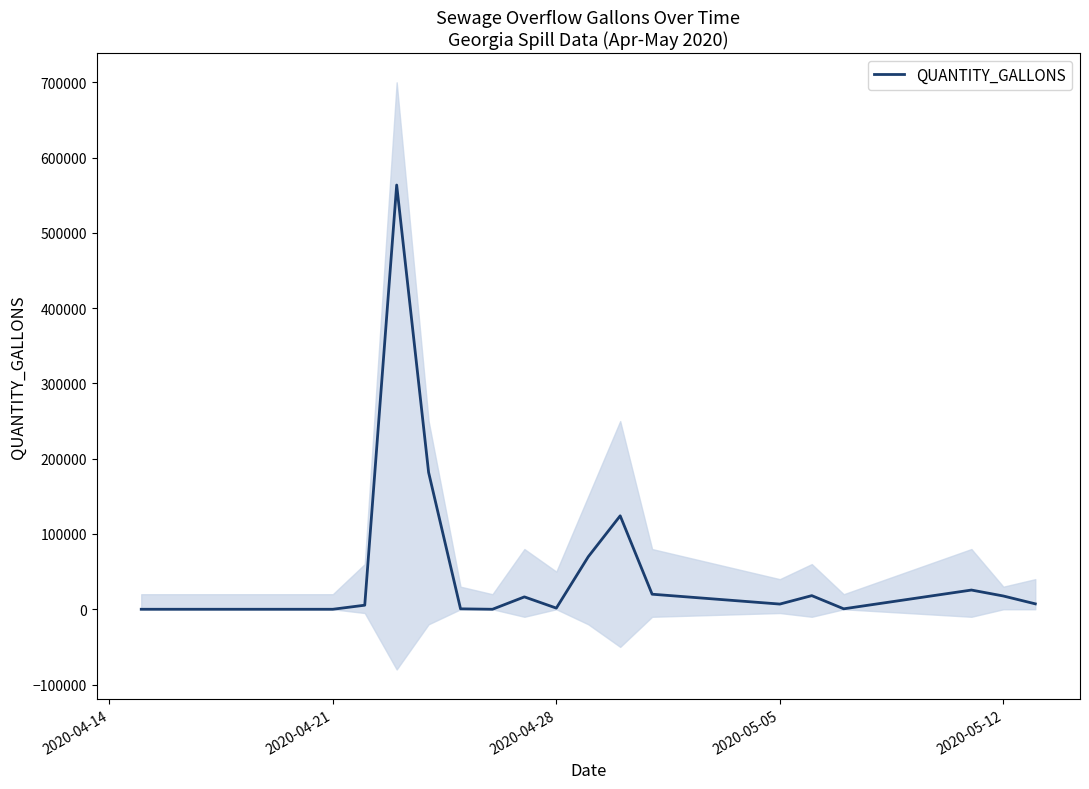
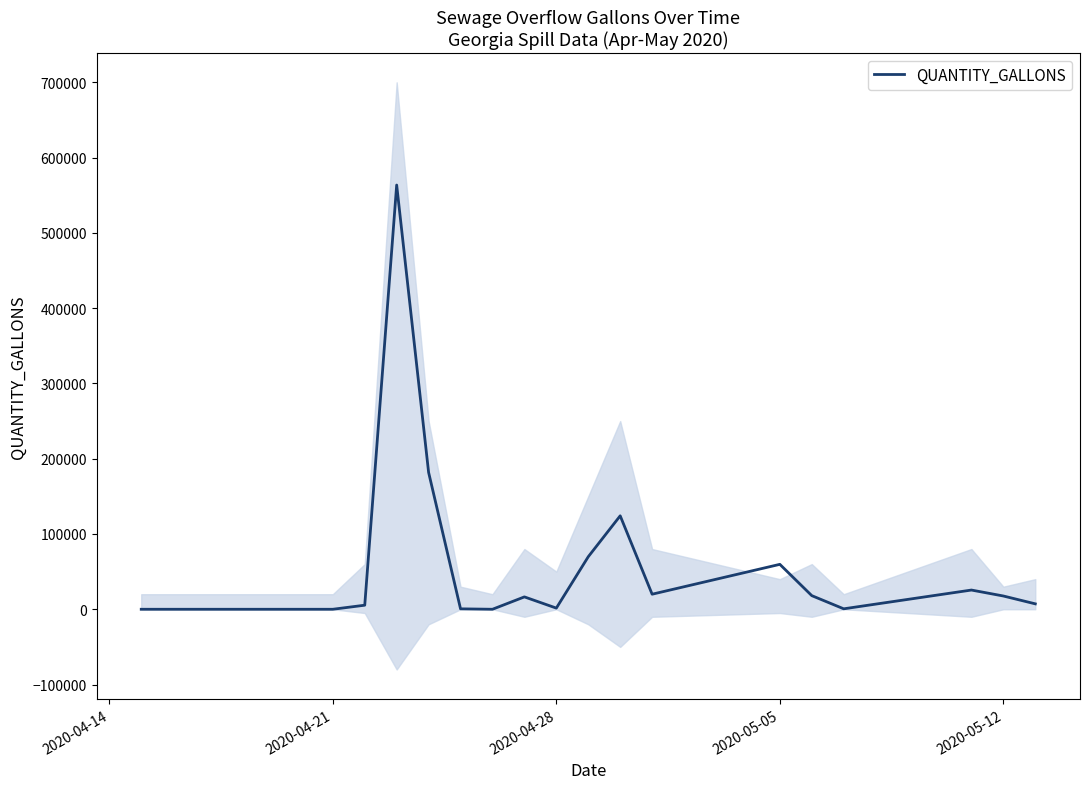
  {
    "QUANTITY_GALLONS": {
      "2020-04-21": 0,
      "2020-04-28": 0,
-     "2020-05-05": 10000,
+     "2020-05-05": 60000,
      "2020-05-12": 20000
    }
  }
